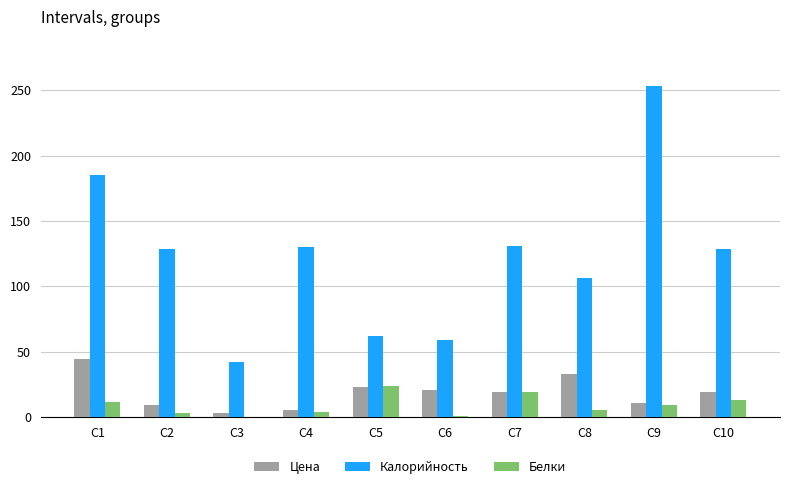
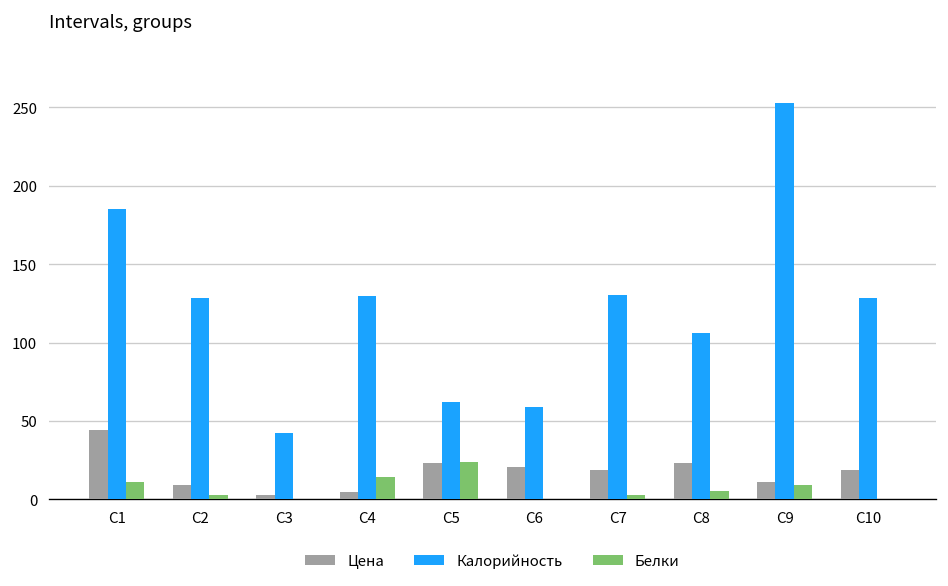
  {
    "Цена": {
      "C1": 44,
      "C2": 9,
      "C3": 3,
      "C4": 5,
      "C5": 23,
      "C6": 20,
      "C7": 19,
-     "C8": 33,
+     "C8": 23,
      "C9": 11,
      "C10": 19
    },
    "Калорийность": {
      "C1": 185,
      "C2": 128,
      "C3": 42,
      "C4": 130,
      "C5": 62,
      "C6": 59,
      "C7": 131,
      "C8": 106,
      "C9": 253,
      "C10": 129
    },
    "Белки": {
      "C1": 11,
      "C2": 3,
-     "C4": 4,
+     "C4": 14,
      "C5": 24,
-     "C7": 19,
+     "C7": 3,
      "C8": 5,
      "C9": 9,
-     "C10": 13
+     "C10": 0
    }
  }
